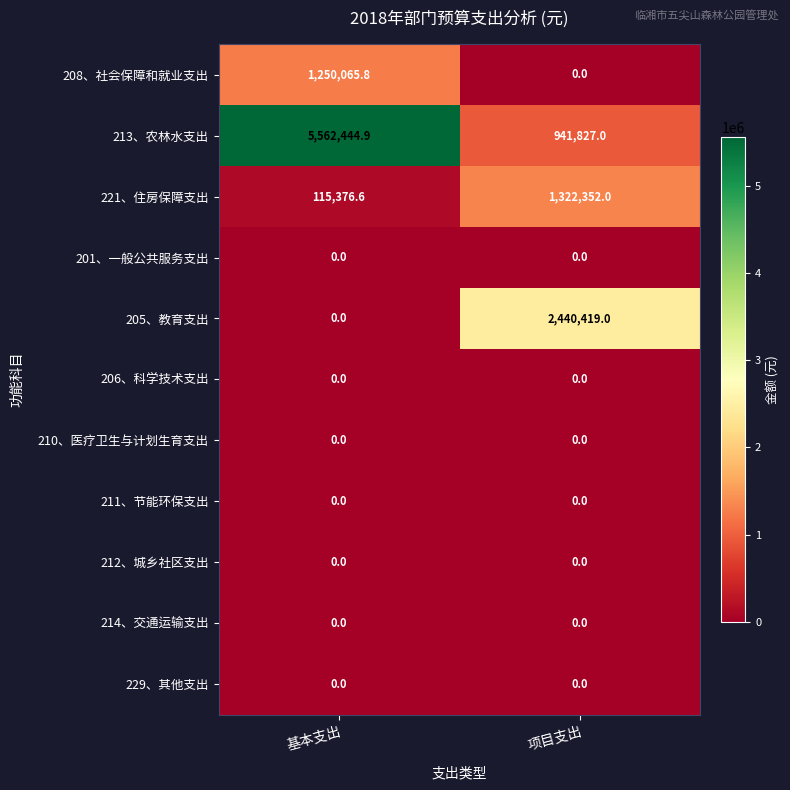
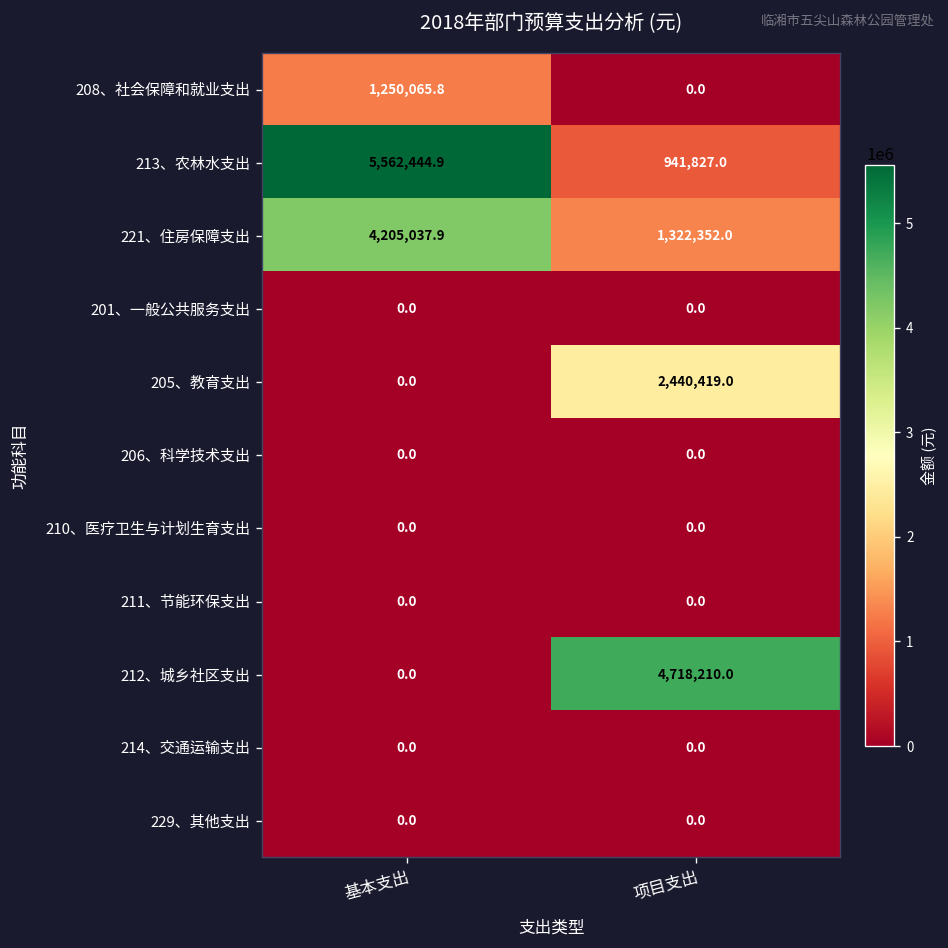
  {
    "208、社会保障和就业支出": {
      "基本支出": "1,250,065.8",
      "项目支出": "0.0"
    },
    "213、农林水支出": {
      "基本支出": "5,562,444.9",
      "项目支出": "941,827.0"
    },
    "221、住房保障支出": {
-     "基本支出": "115,376.6",
+     "基本支出": "4,205,037.9",
      "项目支出": "1,322,352.0"
    },
    "201、一般公共服务支出": {
      "基本支出": "0.0",
      "项目支出": "0.0"
    },
    "205、教育支出": {
      "基本支出": "0.0",
      "项目支出": "2,440,419.0"
    },
    "206、科学技术支出": {
      "基本支出": "0.0",
      "项目支出": "0.0"
    },
    "210、医疗卫生与计划生育支出": {
      "基本支出": "0.0",
      "项目支出": "0.0"
    },
    "211、节能环保支出": {
      "基本支出": "0.0",
      "项目支出": "0.0"
    },
    "212、城乡社区支出": {
      "基本支出": "0.0",
-     "项目支出": "0.0"
+     "项目支出": "4,718,210.0"
    },
    "214、交通运输支出": {
      "基本支出": "0.0",
      "项目支出": "0.0"
    },
    "229、其他支出": {
      "基本支出": "0.0",
      "项目支出": "0.0"
    }
  }
